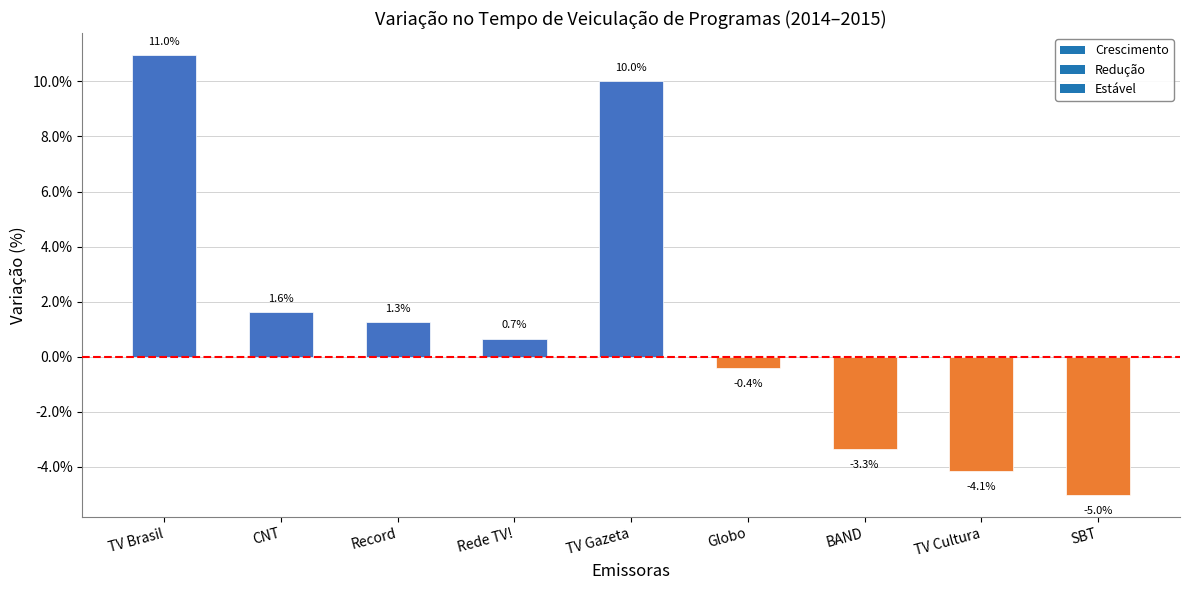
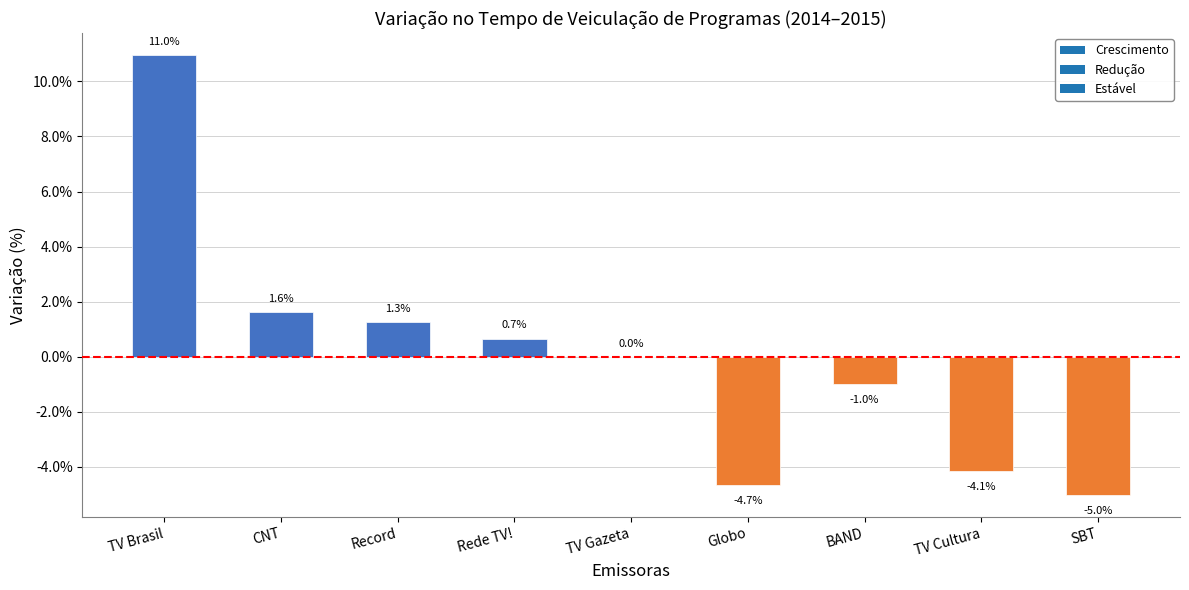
  {
    "TV Brasil": "11.0%",
    "CNT": "1.6%",
    "Record": "1.3%",
    "Rede TV!": "0.7%",
-   "TV Gazeta": "10.0%",
-   "Globo": "-0.4%",
-   "BAND": "-3.3%",
+   "TV Gazeta": "0.0%",
+   "Globo": "-4.7%",
+   "BAND": "-1.0%",
    "TV Cultura": "-4.1%",
    "SBT": "-5.0%"
  }
